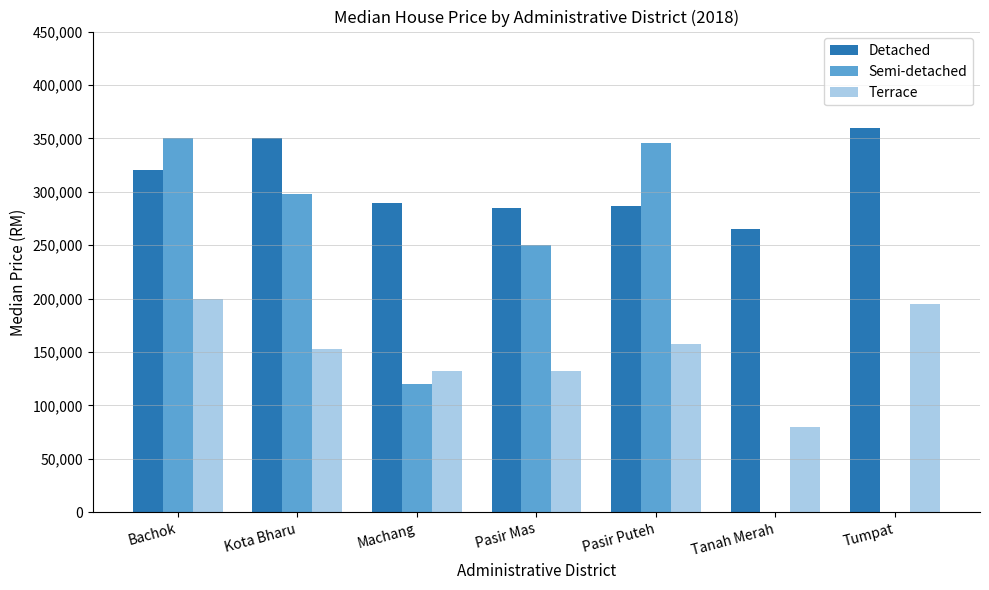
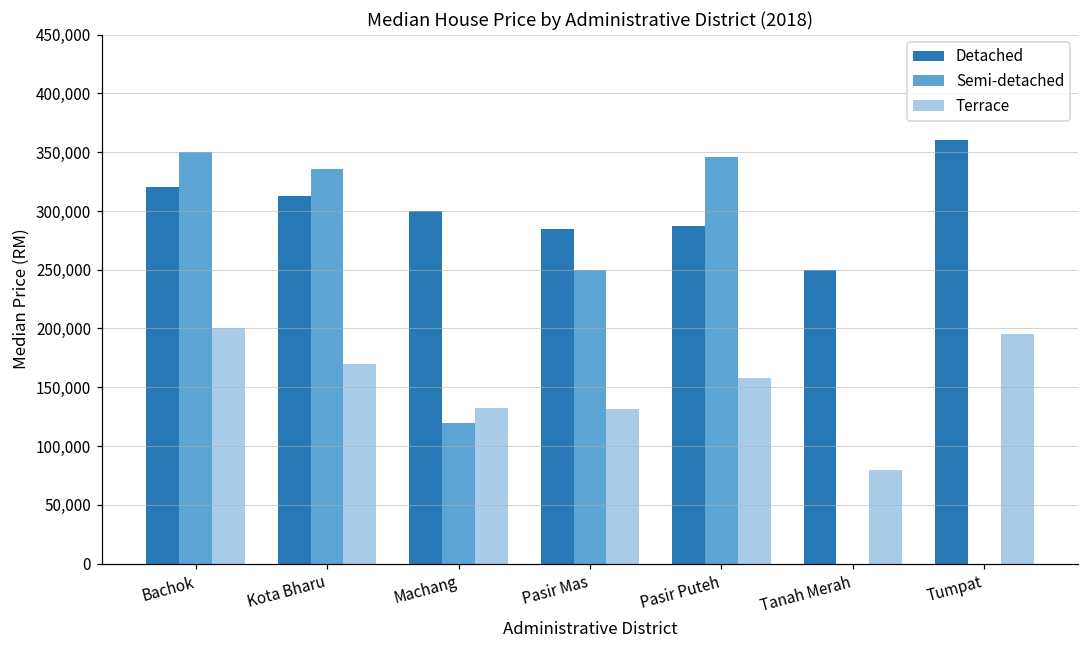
  {
    "Detached": {
      "Bachok": "320,000",
-     "Kota Bharu": "350,000",
-     "Machang": "290,000",
+     "Kota Bharu": "313,000",
+     "Machang": "300,000",
      "Pasir Mas": "285,000",
      "Pasir Puteh": "287,000",
-     "Tanah Merah": "265,000",
+     "Tanah Merah": "250,000",
      "Tumpat": "360,000"
    },
    "Semi-detached": {
      "Bachok": "350,000",
-     "Kota Bharu": "298,000",
+     "Kota Bharu": "335,000",
      "Machang": "120,000",
      "Pasir Mas": "250,000",
      "Pasir Puteh": "346,000",
      "Tanah Merah": "0",
      "Tumpat": "0"
    },
    "Terrace": {
      "Bachok": "200,000",
-     "Kota Bharu": "153,000",
+     "Kota Bharu": "170,000",
      "Machang": "133,000",
      "Pasir Mas": "132,000",
      "Pasir Puteh": "158,000",
      "Tanah Merah": "80,000",
      "Tumpat": "195,000"
    }
  }
